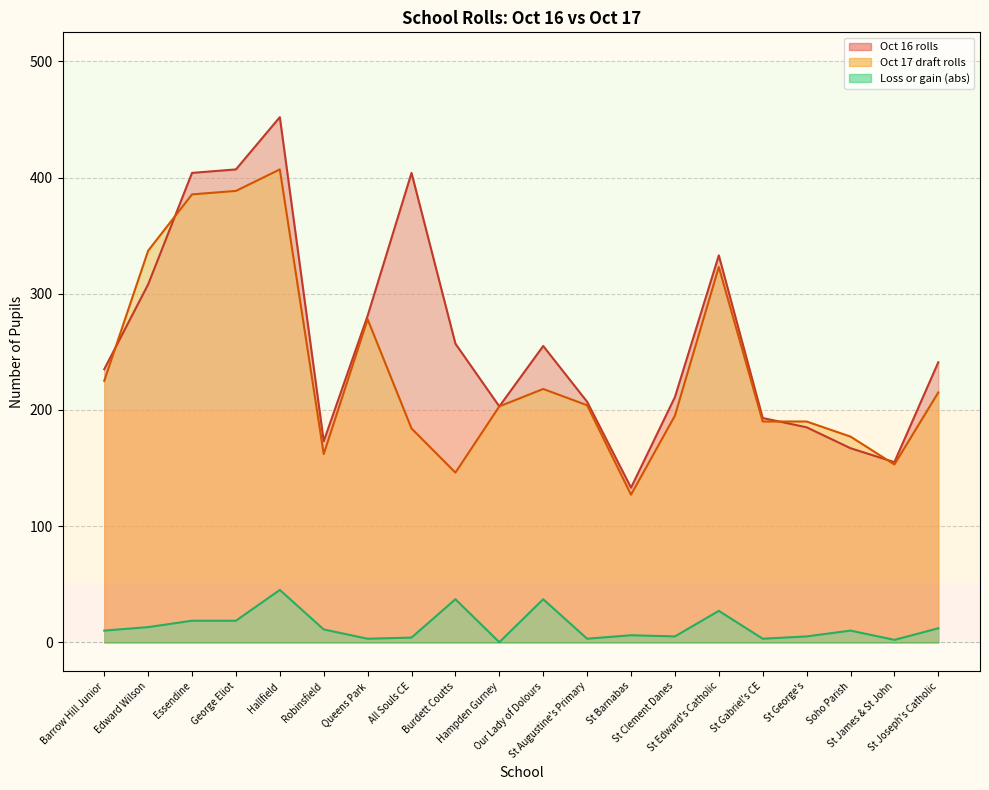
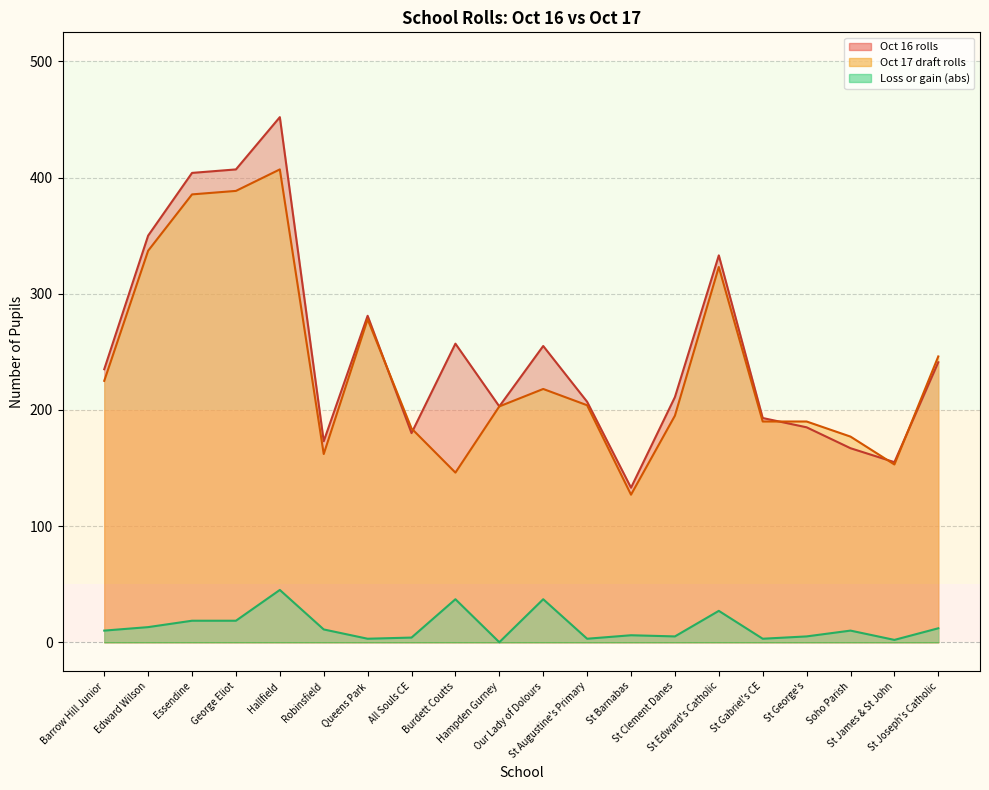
  {
    "Oct 16 rolls": {
      "Barrow Hill Junior": 235,
-     "Edward Wilson": 308,
+     "Edward Wilson": 350,
      "Essendine": 404,
      "George Eliot": 407,
      "Hallfield": 452,
      "Robinsfield": 173,
      "Queens Park": 281,
-     "All Souls CE": 404,
+     "All Souls CE": 180,
      "Burdett Coutts": 257,
      "Our Lady of Dolours": 255,
      "St Augustine's Primary": 207,
      "St Barnabas": 133,
      "St Clement Danes": 211,
      "St Edward's Catholic": 333,
      "St Gabriel's CE": 193,
      "St George's": 185,
      "Soho Parish": 167,
      "St Joseph's Catholic": 241
    },
    "Oct 17 draft rolls": {
      "Barrow Hill Junior": 225,
      "Edward Wilson": 337,
      "Essendine": 386,
      "George Eliot": 389,
      "Hallfield": 407,
      "Robinsfield": 162,
      "Queens Park": 278,
      "All Souls CE": 184,
      "Burdett Coutts": 146,
      "Our Lady of Dolours": 218,
      "St Augustine's Primary": 204,
      "St Barnabas": 127,
      "St Clement Danes": 195,
      "St Edward's Catholic": 323,
      "St Gabriel's CE": 190,
      "St George's": 190,
      "Soho Parish": 177,
-     "St Joseph's Catholic": 215
+     "St Joseph's Catholic": 246
    },
    "Loss or gain (abs)": {
      "Barrow Hill Junior": 10,
      "Edward Wilson": 13,
      "Essendine": 19,
      "George Eliot": 19,
      "Hallfield": 45,
      "Robinsfield": 11,
      "Queens Park": 3,
      "All Souls CE": 4,
      "Burdett Coutts": 37,
      "Hampden Gurney": 0,
      "Our Lady of Dolours": 37,
      "St Augustine's Primary": 3,
      "St Barnabas": 6,
      "St Clement Danes": 5,
      "St Edward's Catholic": 27,
      "St Gabriel's CE": 3,
      "St George's": 5,
      "Soho Parish": 10,
      "St James & St John": 2,
      "St Joseph's Catholic": 12
    }
  }
